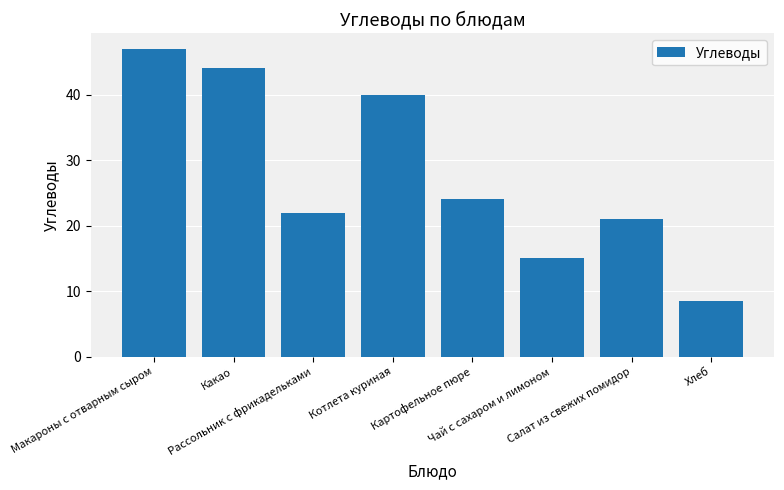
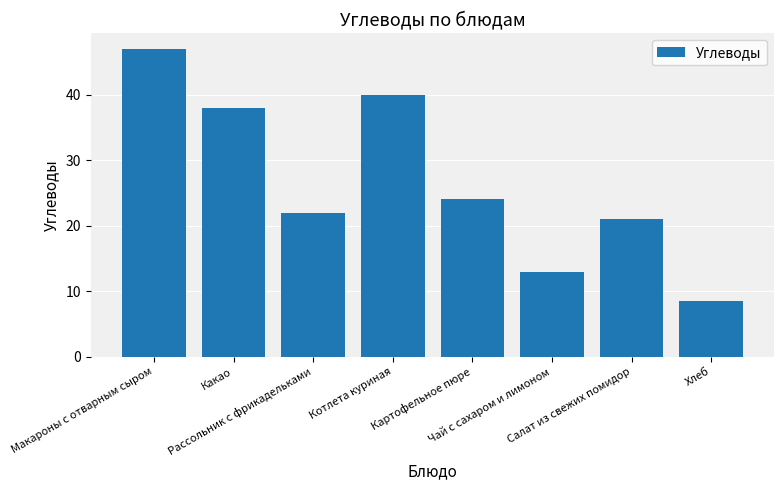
  {
    "Макароны с отварным сыром": 47,
-   "Какао": 44,
+   "Какао": 38,
    "Рассольник с фрикадельками": 22,
    "Котлета куриная": 40,
    "Картофельное пюре": 24,
-   "Чай с сахаром и лимоном": 15,
+   "Чай с сахаром и лимоном": 13,
    "Салат из свежих помидор": 21,
    "Хлеб": 9
  }
